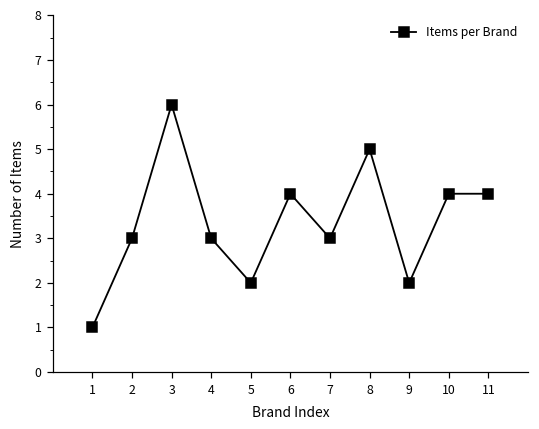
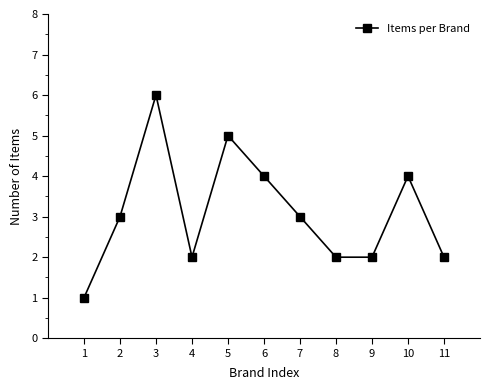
  {
    "1": 1,
    "2": 3,
    "3": 6,
-   "4": 3,
-   "5": 2,
+   "4": 2,
+   "5": 5,
    "6": 4,
    "7": 3,
-   "8": 5,
+   "8": 2,
    "9": 2,
    "10": 4,
-   "11": 4
+   "11": 2
  }
